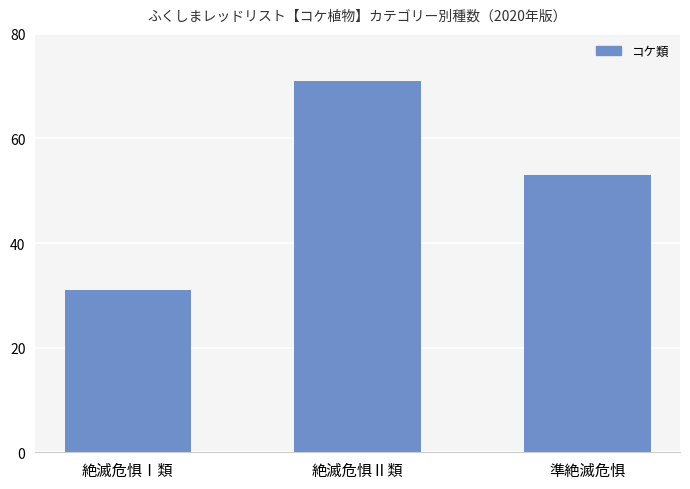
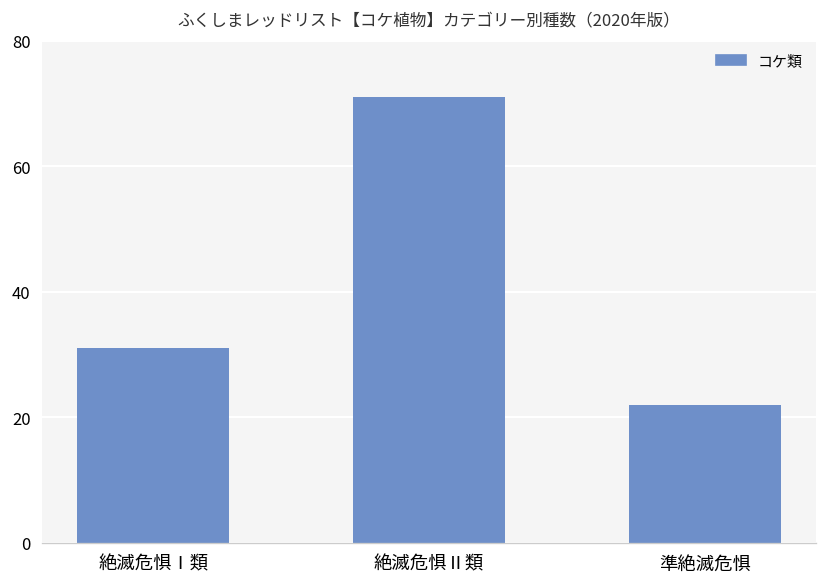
  {
    "絶滅危惧Ⅰ類": 31,
    "絶滅危惧Ⅱ類": 71,
-   "準絶滅危惧": 53
+   "準絶滅危惧": 22
  }
